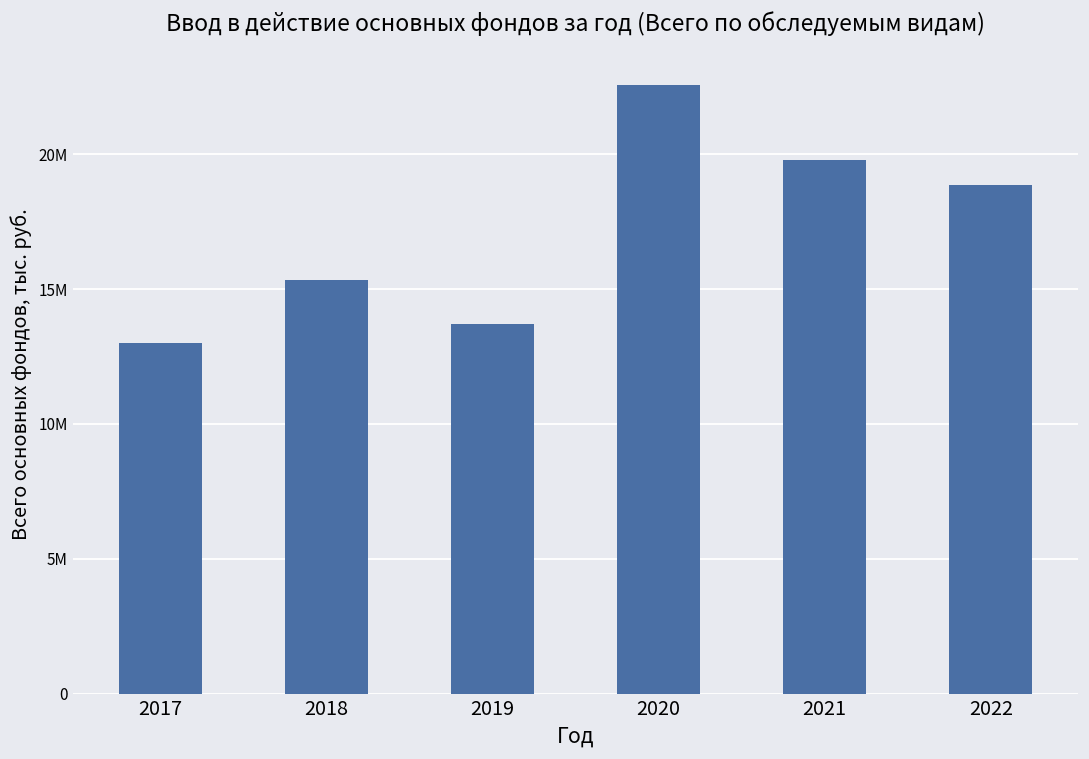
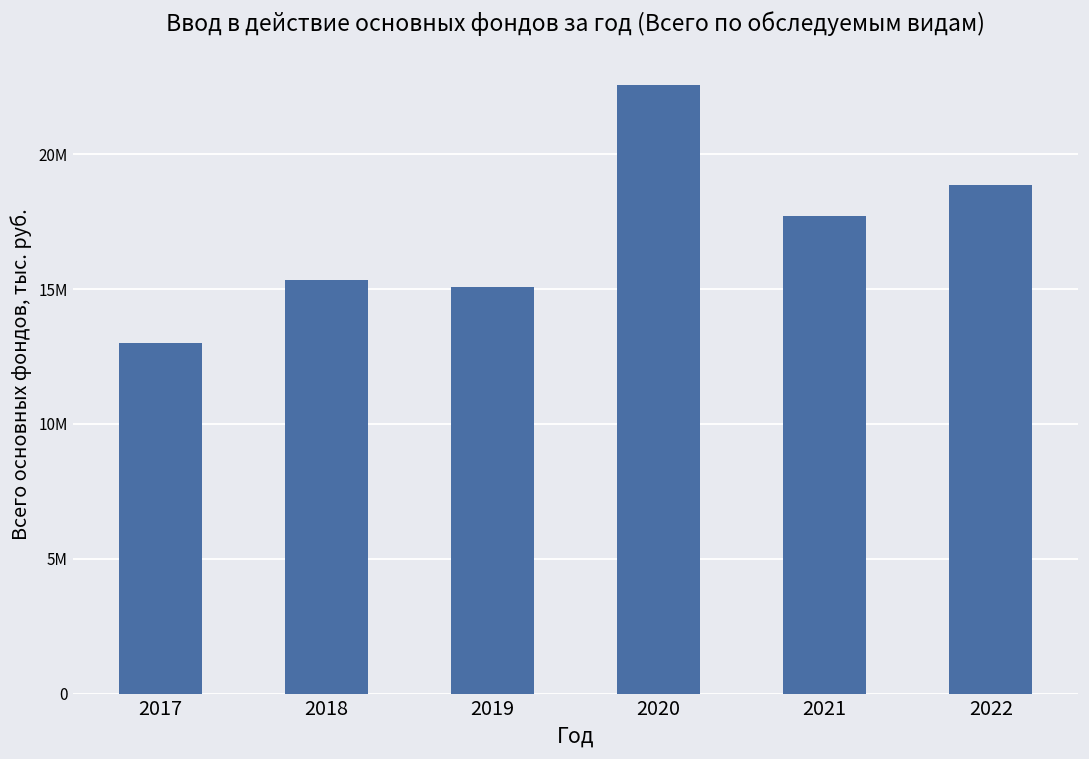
  {
    "2017": 13000000,
    "2018": 15300000,
-   "2019": 13700000,
+   "2019": 15100000,
    "2020": 22600000,
-   "2021": 19800000,
+   "2021": 17700000,
    "2022": 18800000
  }
